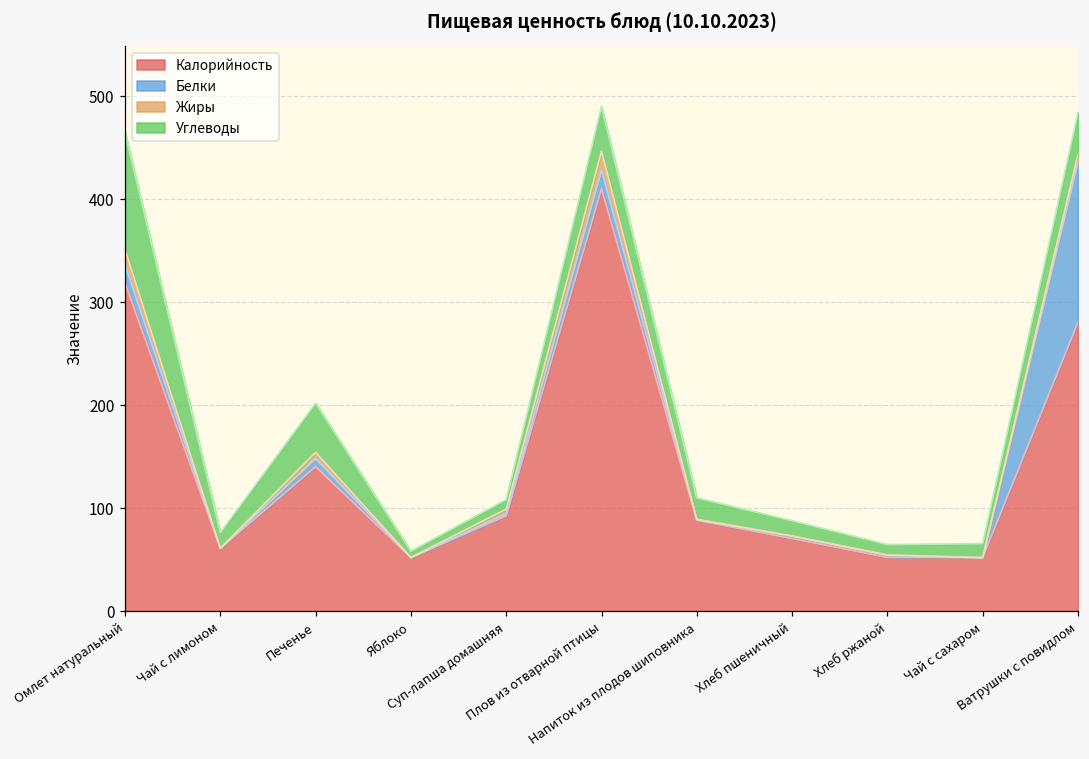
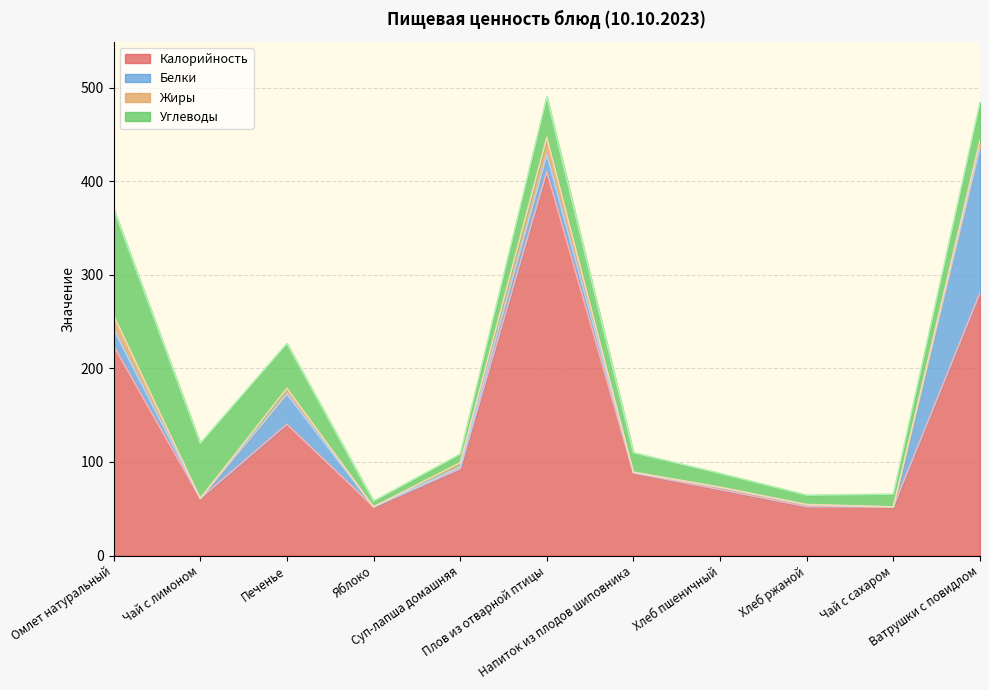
  {
    "Калорийность": {
-     "Омлет натуральный": 320,
+     "Омлет натуральный": 220,
      "Печенье": 140,
      "Плов из отварной птицы": 410,
      "Ватрушки с повидлом": 280
    },
    "Белки": {
      "Омлет натуральный": 20,
-     "Печенье": 10,
+     "Печенье": 30,
      "Плов из отварной птицы": 20,
      "Ватрушки с повидлом": 160
    },
    "Жиры": {
      "Омлет натуральный": 10,
      "Печенье": 10,
      "Суп-лапша домашняя": 0,
      "Плов из отварной птицы": 20,
      "Ватрушки с повидлом": 10
    },
    "Углеводы": {
      "Омлет натуральный": 110,
-     "Чай с лимоном": 20,
+     "Чай с лимоном": 60,
      "Печенье": 50,
      "Яблоко": 10,
      "Суп-лапша домашняя": 10,
      "Плов из отварной птицы": 40,
      "Напиток из плодов шиповника": 20,
      "Хлеб пшеничный": 10,
      "Хлеб ржаной": 10,
      "Чай с сахаром": 10,
      "Ватрушки с повидлом": 40
    }
  }
